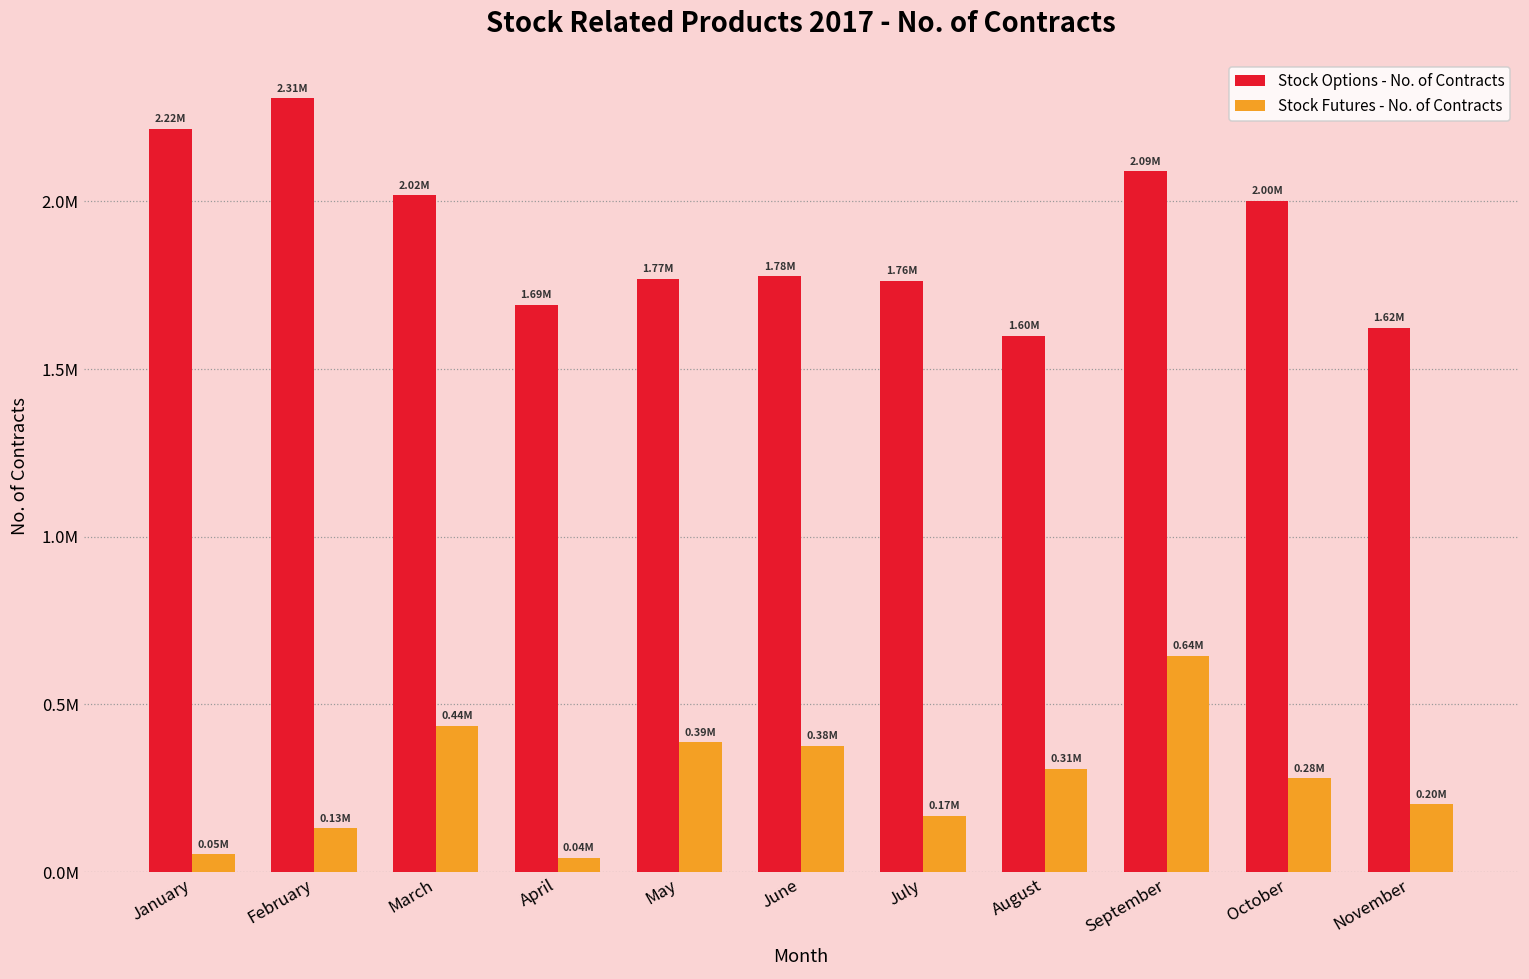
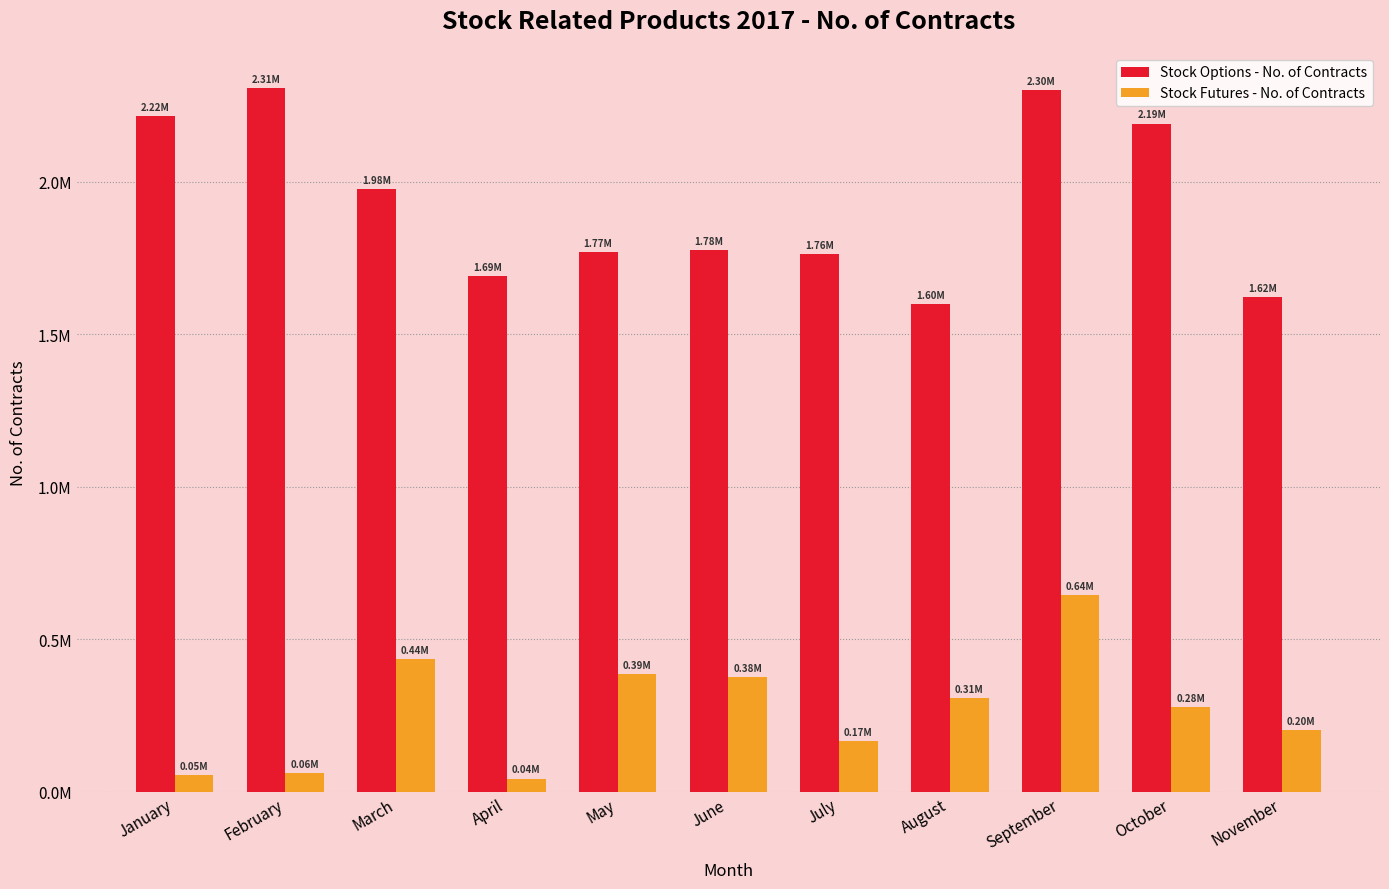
  {
    "Stock Options - No. of Contracts": {
      "January": "2.22M",
      "February": "2.31M",
-     "March": "2.02M",
+     "March": "1.98M",
      "April": "1.69M",
      "May": "1.77M",
      "June": "1.78M",
      "July": "1.76M",
      "August": "1.60M",
-     "September": "2.09M",
-     "October": "2.00M",
+     "September": "2.30M",
+     "October": "2.19M",
      "November": "1.62M"
    },
    "Stock Futures - No. of Contracts": {
      "January": "0.05M",
-     "February": "0.13M",
+     "February": "0.06M",
      "March": "0.44M",
      "April": "0.04M",
      "May": "0.39M",
      "June": "0.38M",
      "July": "0.17M",
      "August": "0.31M",
      "September": "0.64M",
      "October": "0.28M",
      "November": "0.20M"
    }
  }
